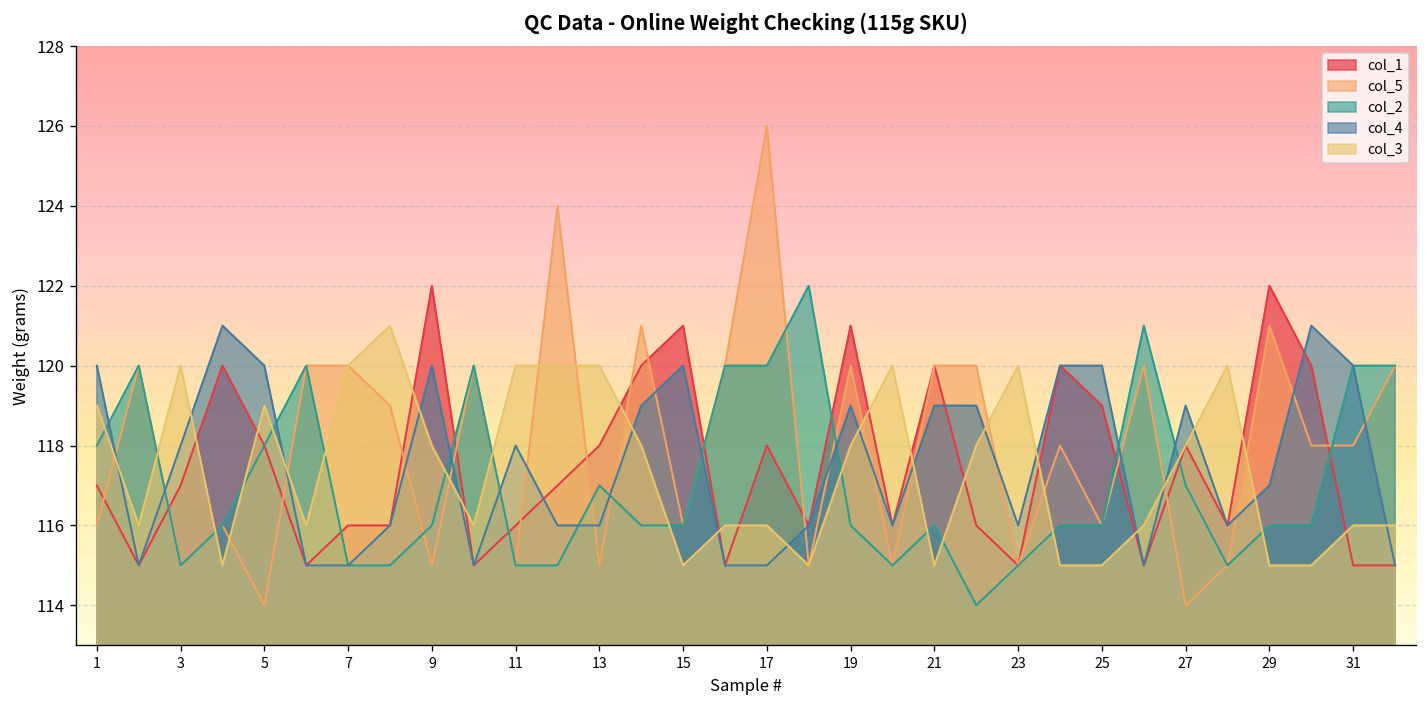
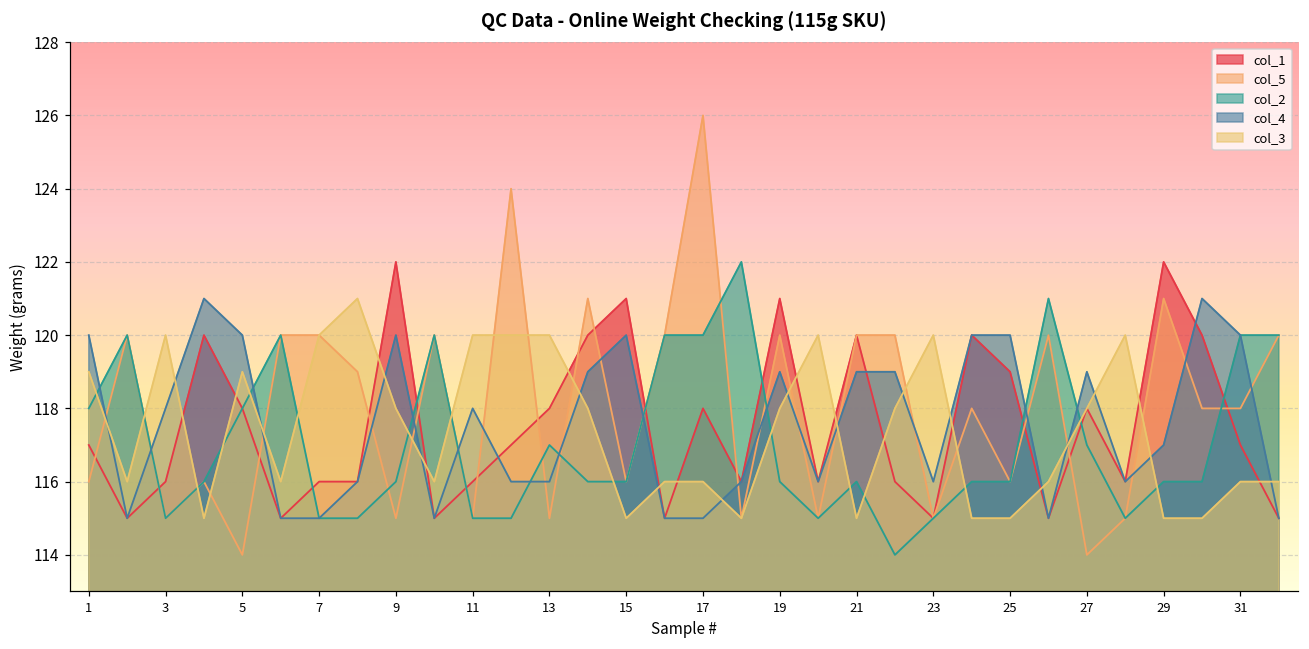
  {
    "col_1": {
      "1": 117,
-     "3": 117,
+     "3": 116,
      "7": 116,
      "9": 122,
      "11": 116,
      "13": 118,
      "15": 121,
      "17": 118,
      "19": 121,
      "25": 119,
      "29": 122,
-     "31": 115
+     "31": 117
    }
  }
